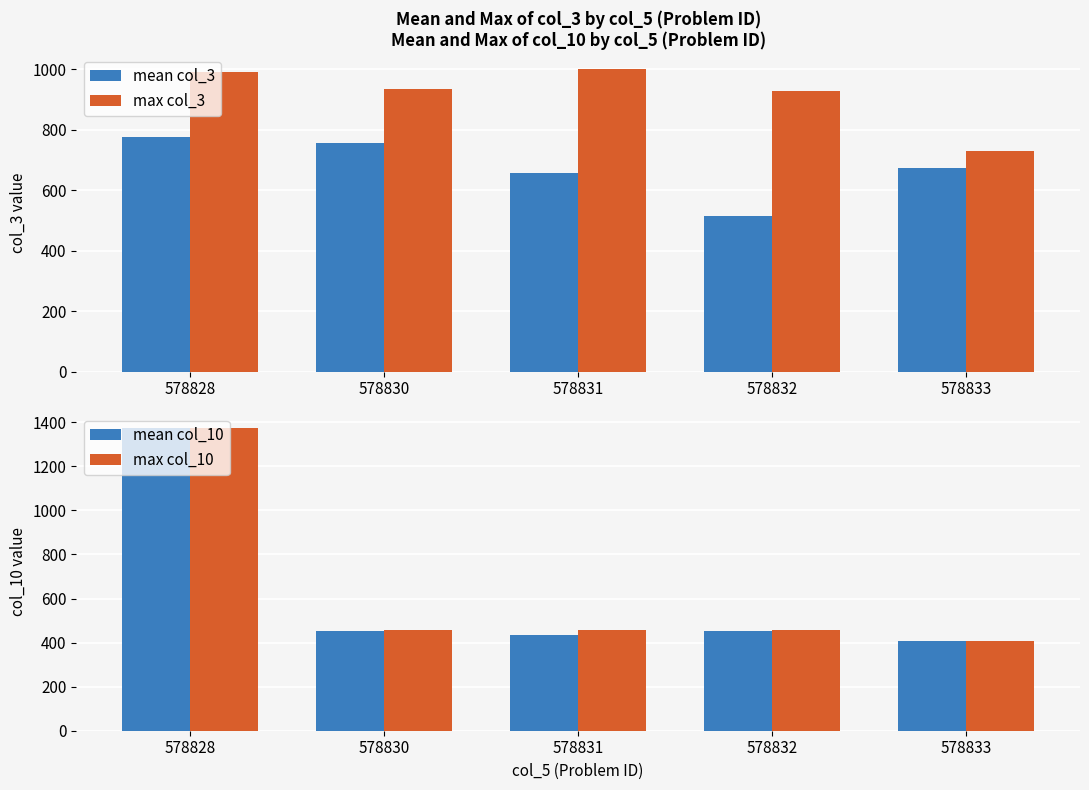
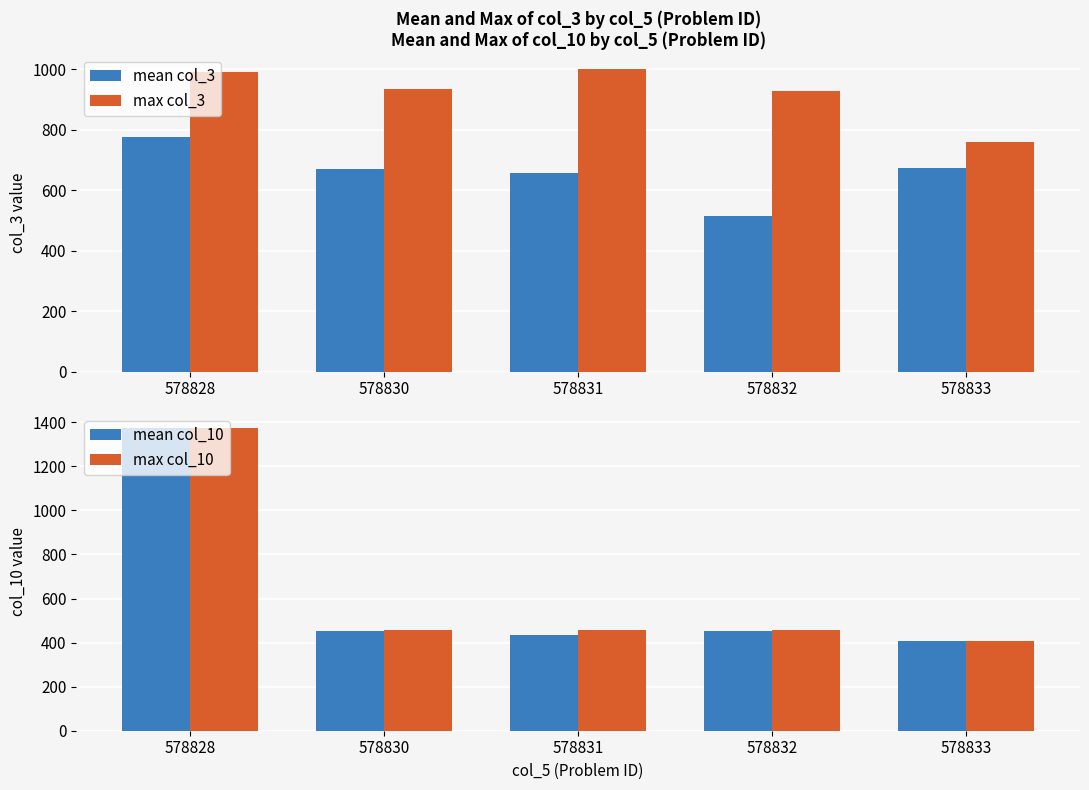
  {
    "Mean and Max of col_3 by col_5 (Problem ID) Mean and Max of col_10 by col_5 (Problem ID)": {
      "mean col_3": {
        "578828": 780,
-       "578830": 760,
+       "578830": 670,
        "578831": 660,
        "578832": 520,
        "578833": 670
      },
      "max col_3": {
        "578828": 990,
        "578830": 930,
        "578831": 1000,
        "578832": 930,
-       "578833": 730
+       "578833": 760
      }
    }
  }
